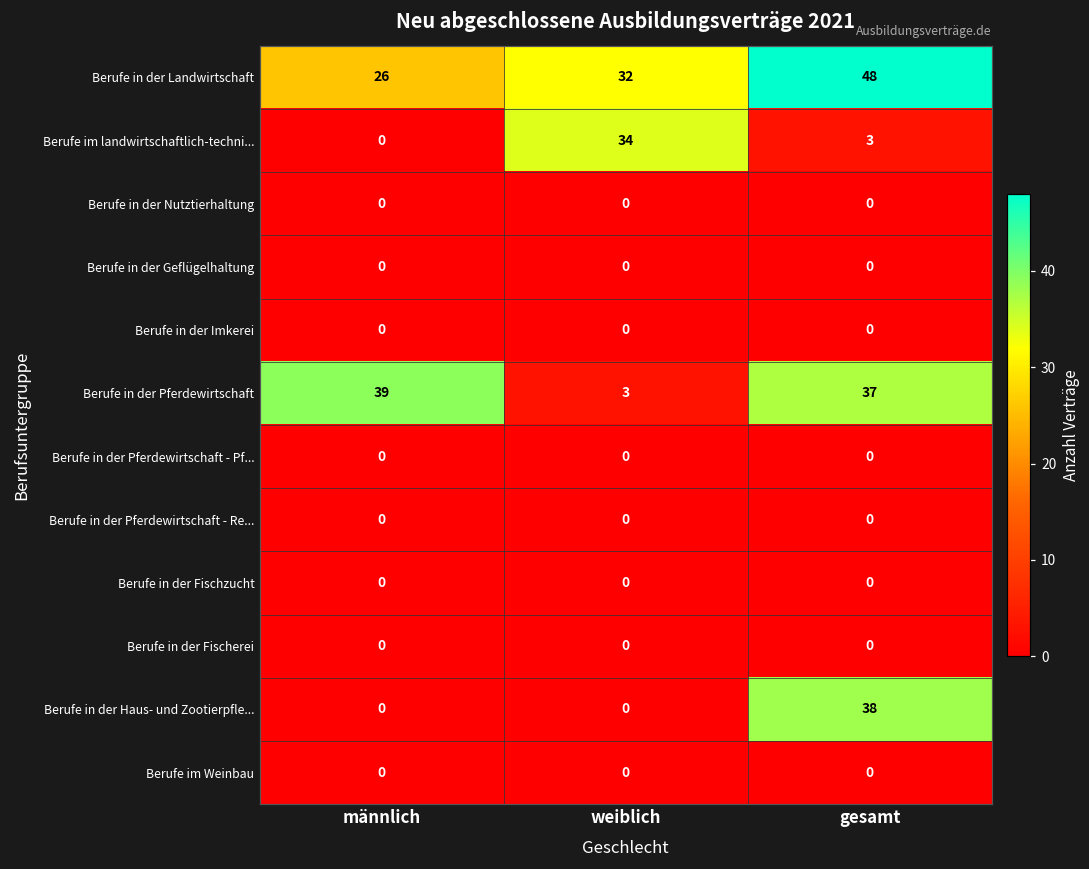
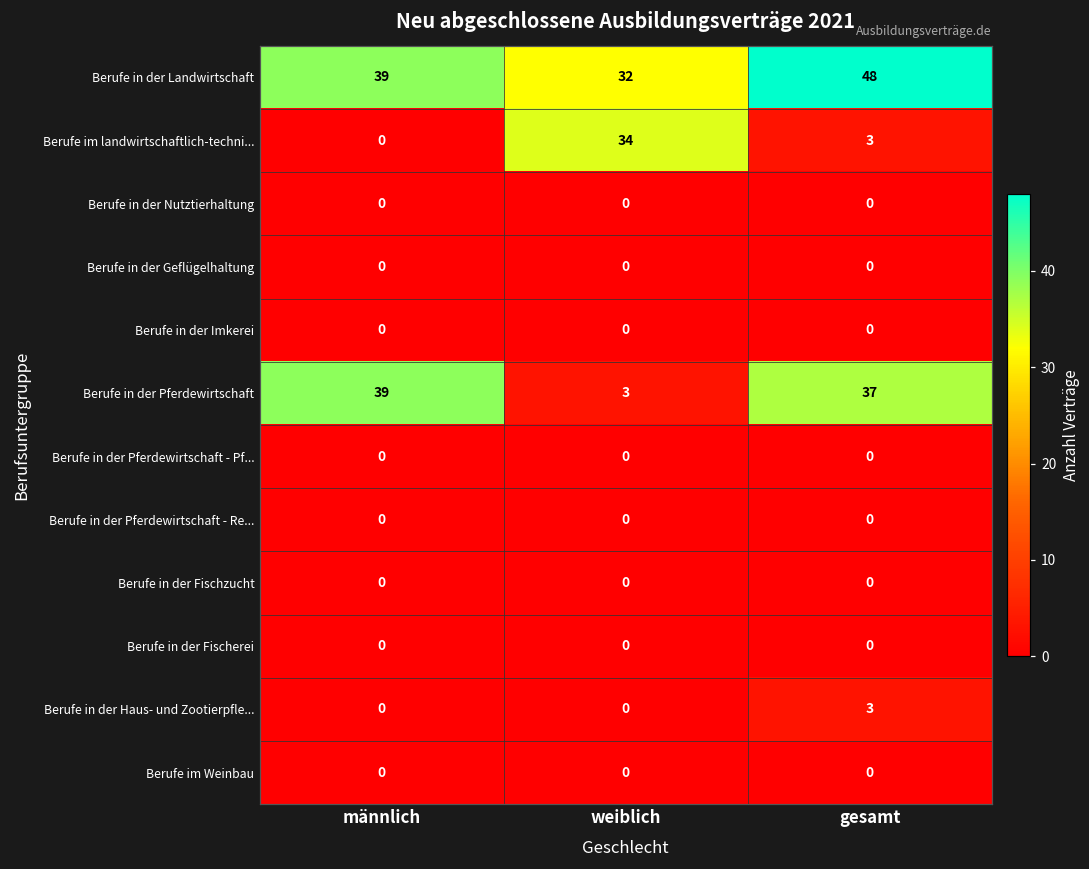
  {
    "Berufe in der Landwirtschaft": {
-     "männlich": 26,
+     "männlich": 39,
      "weiblich": 32,
      "gesamt": 48
    },
    "Berufe im landwirtschaftlich-techni...": {
      "männlich": 0,
      "weiblich": 34,
      "gesamt": 3
    },
    "Berufe in der Nutztierhaltung": {
      "männlich": 0,
      "weiblich": 0,
      "gesamt": 0
    },
    "Berufe in der Geflügelhaltung": {
      "männlich": 0,
      "weiblich": 0,
      "gesamt": 0
    },
    "Berufe in der Imkerei": {
      "männlich": 0,
      "weiblich": 0,
      "gesamt": 0
    },
    "Berufe in der Pferdewirtschaft": {
      "männlich": 39,
      "weiblich": 3,
      "gesamt": 37
    },
    "Berufe in der Pferdewirtschaft - Pf...": {
      "männlich": 0,
      "weiblich": 0,
      "gesamt": 0
    },
    "Berufe in der Pferdewirtschaft - Re...": {
      "männlich": 0,
      "weiblich": 0,
      "gesamt": 0
    },
    "Berufe in der Fischzucht": {
      "männlich": 0,
      "weiblich": 0,
      "gesamt": 0
    },
    "Berufe in der Fischerei": {
      "männlich": 0,
      "weiblich": 0,
      "gesamt": 0
    },
    "Berufe in der Haus- und Zootierpfle...": {
      "männlich": 0,
      "weiblich": 0,
-     "gesamt": 38
+     "gesamt": 3
    },
    "Berufe im Weinbau": {
      "männlich": 0,
      "weiblich": 0,
      "gesamt": 0
    }
  }
